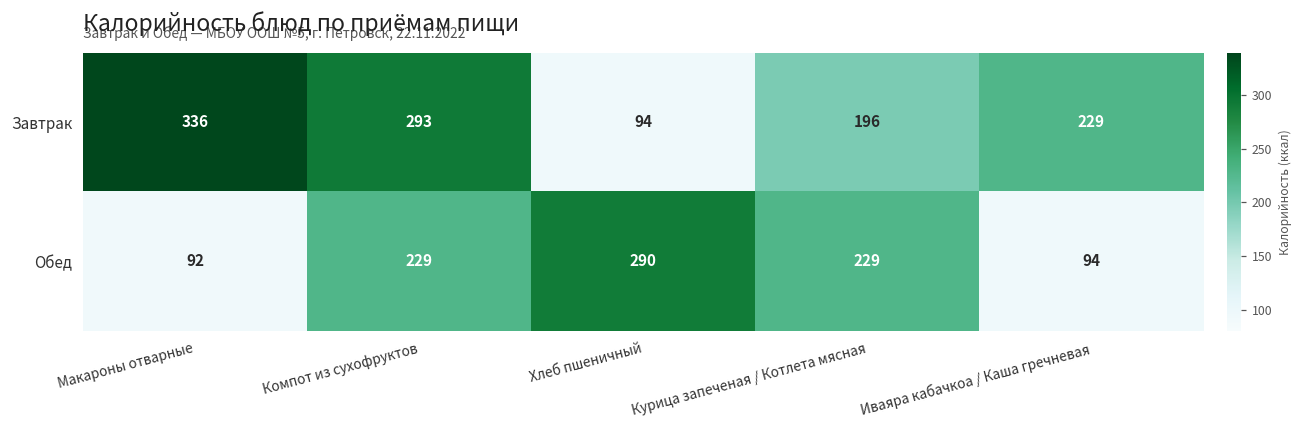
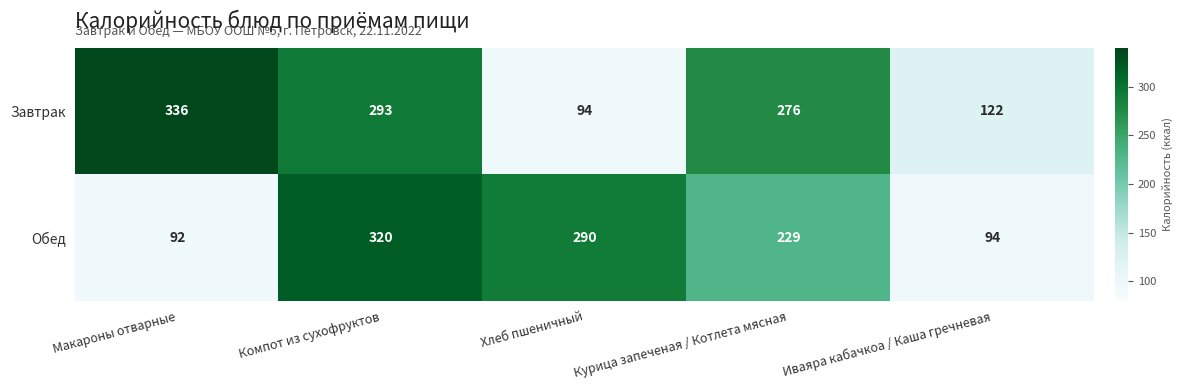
  {
    "Завтрак": {
      "Макароны отварные": 336,
      "Компот из сухофруктов": 293,
      "Хлеб пшеничный": 94,
-     "Курица запеченая / Котлета мясная": 196,
-     "Иваяра кабачкоа / Каша гречневая": 229
+     "Курица запеченая / Котлета мясная": 276,
+     "Иваяра кабачкоа / Каша гречневая": 122
    },
    "Обед": {
      "Макароны отварные": 92,
-     "Компот из сухофруктов": 229,
+     "Компот из сухофруктов": 320,
      "Хлеб пшеничный": 290,
      "Курица запеченая / Котлета мясная": 229,
      "Иваяра кабачкоа / Каша гречневая": 94
    }
  }
